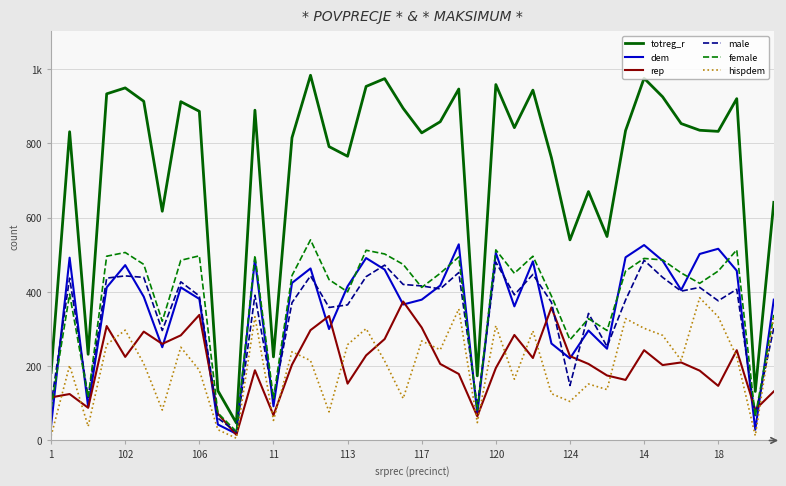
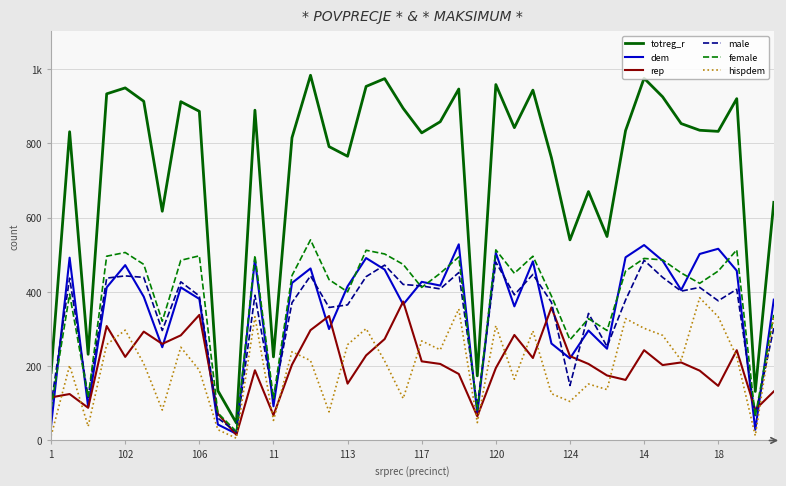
  {
    "dem": {
      "102": 470,
      "106": 380,
      "113": 420,
-     "117": 380,
+     "117": 430,
      "120": 510
    },
    "rep": {
      "102": 230,
      "106": 340,
      "113": 150,
-     "117": 300,
+     "117": 210,
      "120": 200
    },
    "male": {
      "102": 440,
      "106": 390,
      "113": 370,
      "120": 480,
      "124": 150
    },
    "hispdem": {
      "102": 300,
      "106": 190,
      "113": 260,
      "117": 270,
      "120": 310,
      "124": 110
    }
  }
